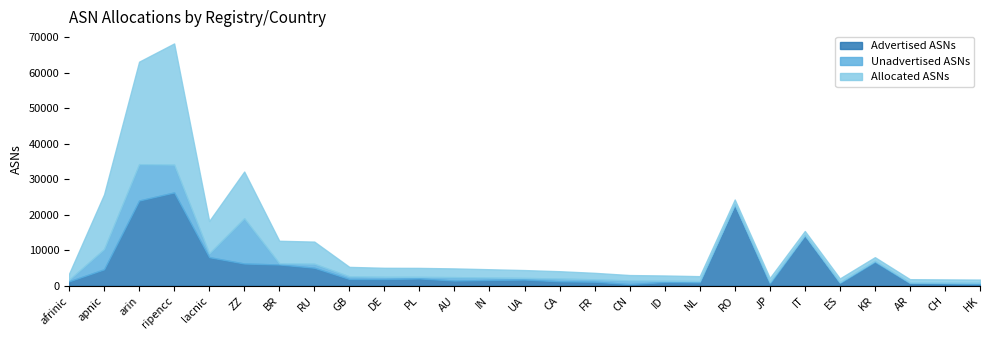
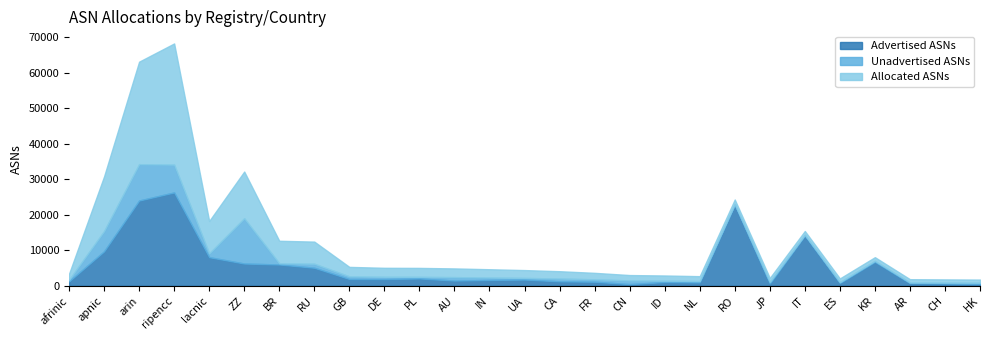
  {
    "Advertised ASNs": {
-     "apnic": 5000,
+     "apnic": 10000,
      "arin": 24000,
      "ripencc": 26000,
      "lacnic": 8000,
      "ZZ": 6000,
      "RU": 5000,
      "GB": 2000,
      "AU": 1000,
      "CA": 1000
    }
  }
